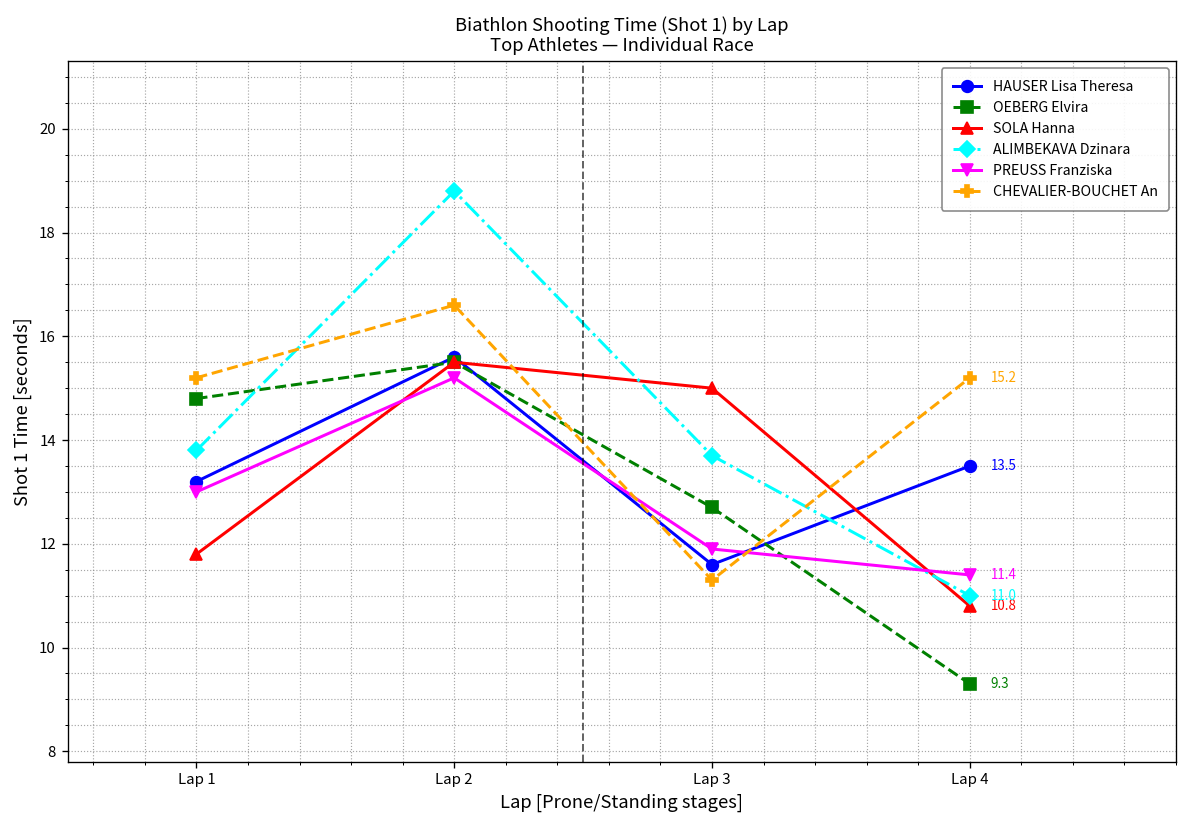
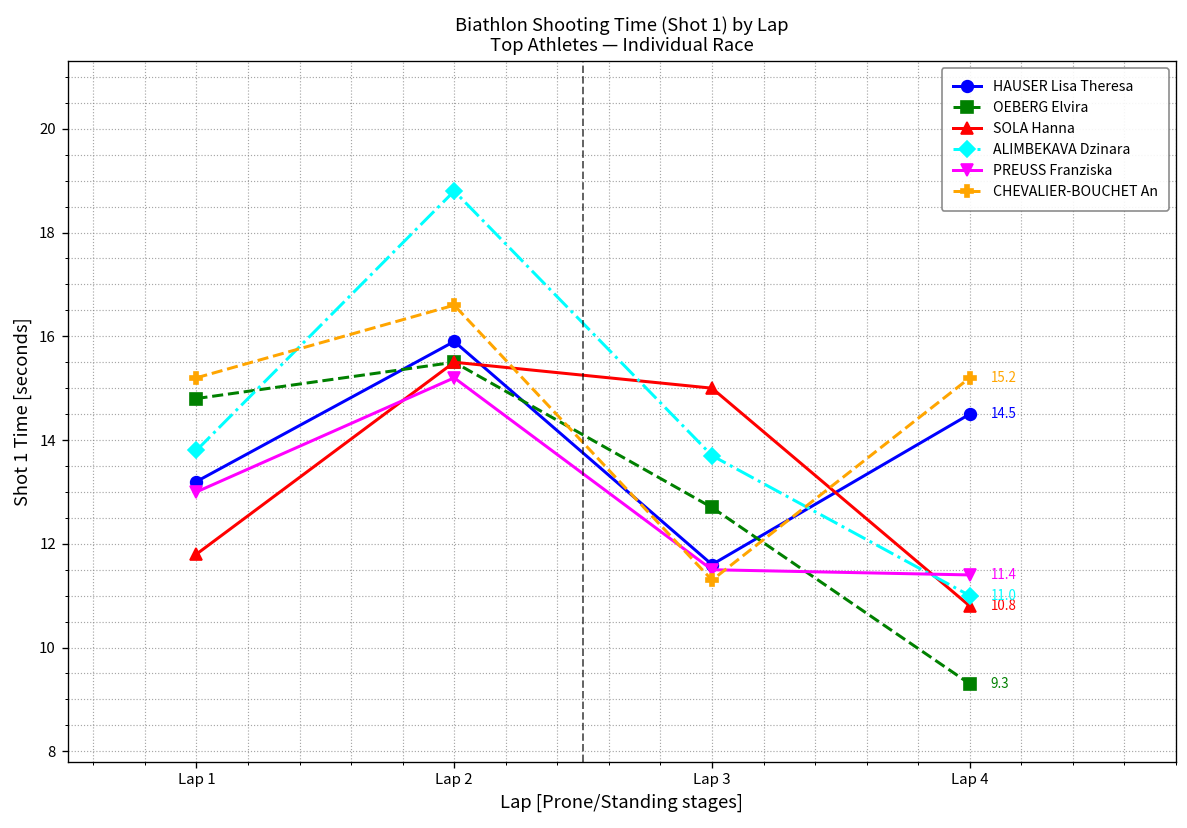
  {
    "HAUSER Lisa Theresa": {
-     "Lap 2": 15.6,
-     "Lap 4": 13.5
+     "Lap 2": 15.9,
+     "Lap 4": 14.5
    },
    "OEBERG Elvira": {
      "Lap 4": 9.3
    },
    "SOLA Hanna": {
      "Lap 4": 10.8
    },
    "ALIMBEKAVA Dzinara": {
      "Lap 4": 11.0
    },
    "PREUSS Franziska": {
      "Lap 1": 13.0,
      "Lap 2": 15.2,
-     "Lap 3": 11.9
+     "Lap 3": 11.5
    },
    "CHEVALIER-BOUCHET An": {
      "Lap 4": 15.2
    }
  }
